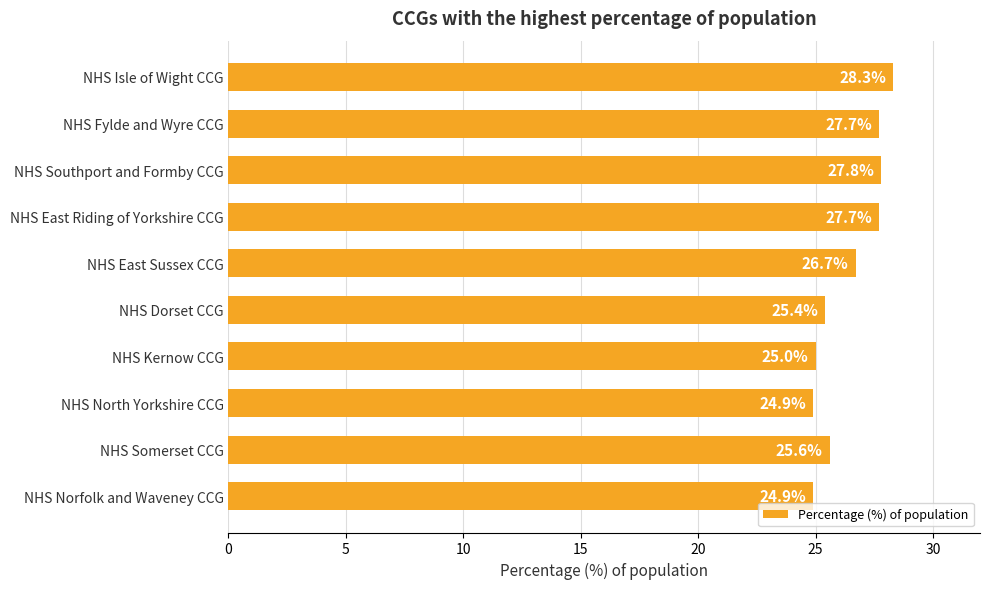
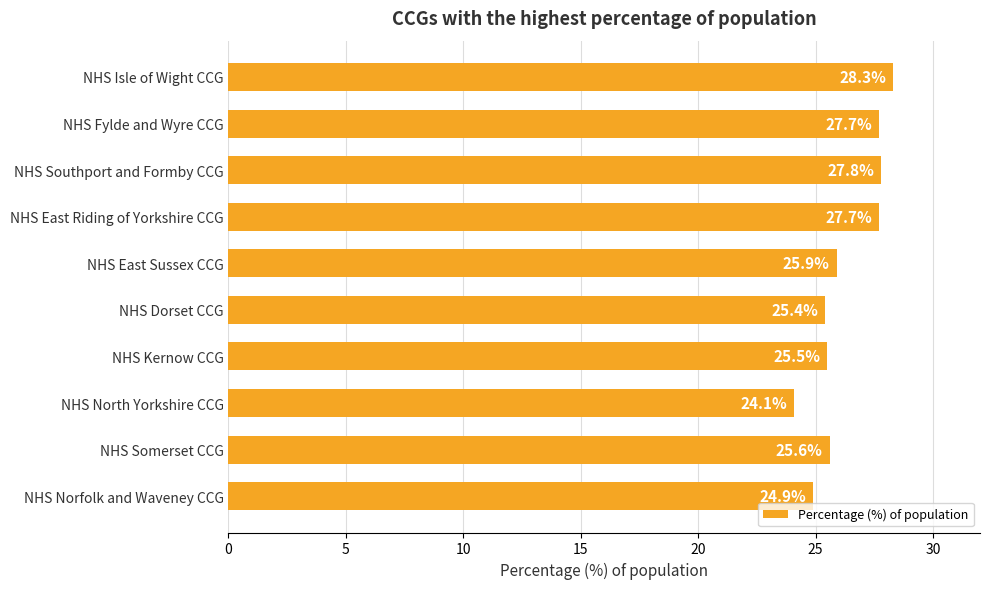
  {
    "NHS Isle of Wight CCG": "28.3%",
    "NHS Fylde and Wyre CCG": "27.7%",
    "NHS Southport and Formby CCG": "27.8%",
    "NHS East Riding of Yorkshire CCG": "27.7%",
-   "NHS East Sussex CCG": "26.7%",
+   "NHS East Sussex CCG": "25.9%",
    "NHS Dorset CCG": "25.4%",
-   "NHS Kernow CCG": "25.0%",
-   "NHS North Yorkshire CCG": "24.9%",
+   "NHS Kernow CCG": "25.5%",
+   "NHS North Yorkshire CCG": "24.1%",
    "NHS Somerset CCG": "25.6%"
  }
